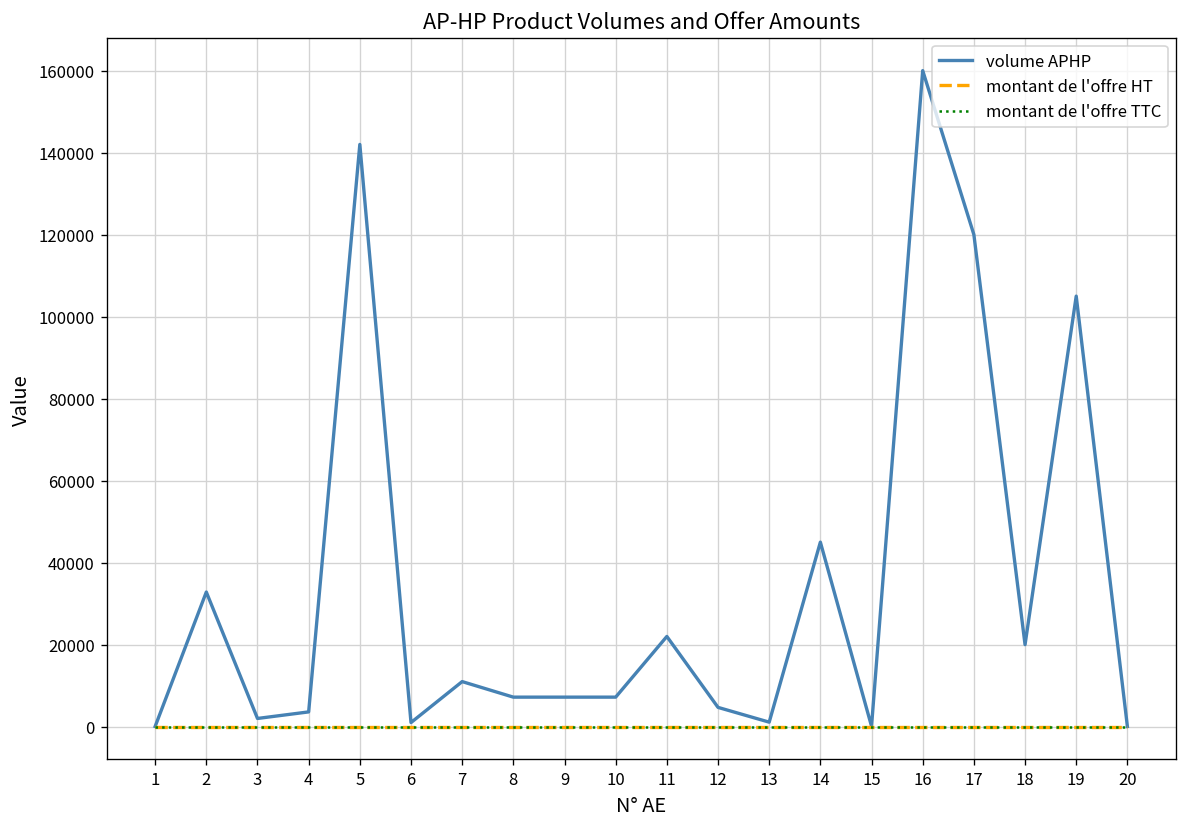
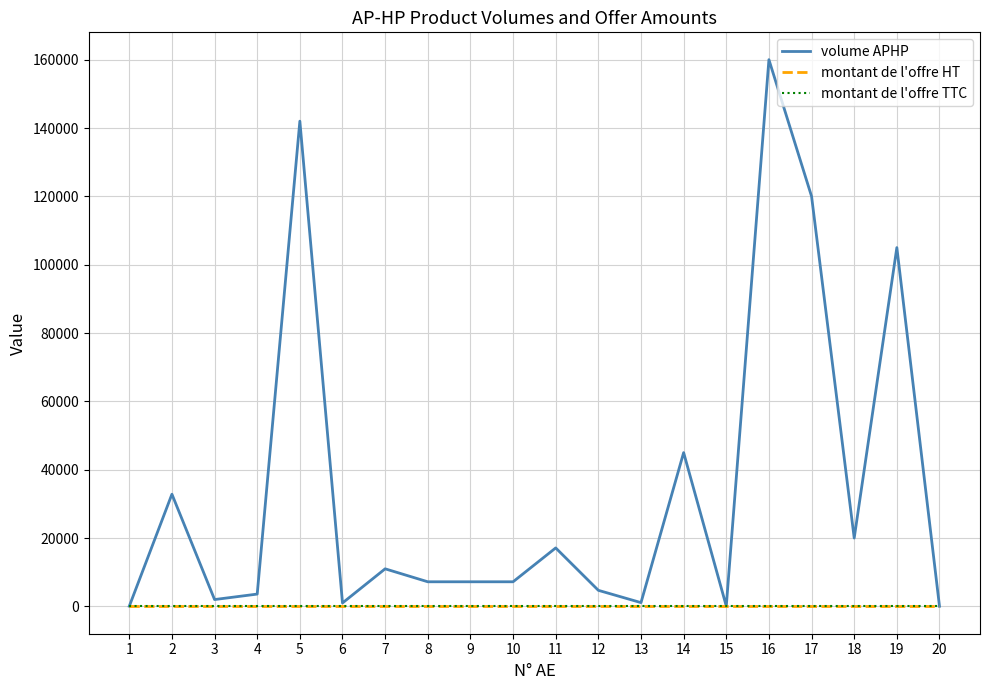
  {
    "volume APHP": {
      "2": 33000,
      "3": 2000,
      "4": 4000,
      "5": 142000,
      "6": 1000,
      "7": 11000,
      "8": 7000,
      "9": 7000,
      "10": 7000,
-     "11": 22000,
+     "11": 17000,
      "12": 5000,
      "13": 1000,
      "14": 45000,
      "16": 160000,
      "17": 120000,
      "18": 20000,
      "19": 105000
    },
    "montant de l'offre TTC": {
      "2": 0,
      "3": 0,
      "4": 0,
      "5": 0,
      "6": 0,
      "7": 0,
      "8": 0,
      "9": 0,
      "10": 0,
      "11": 0,
      "12": 0,
      "13": 0,
      "14": 0,
      "16": 0,
      "17": 0,
      "18": 0,
      "19": 0
    }
  }
